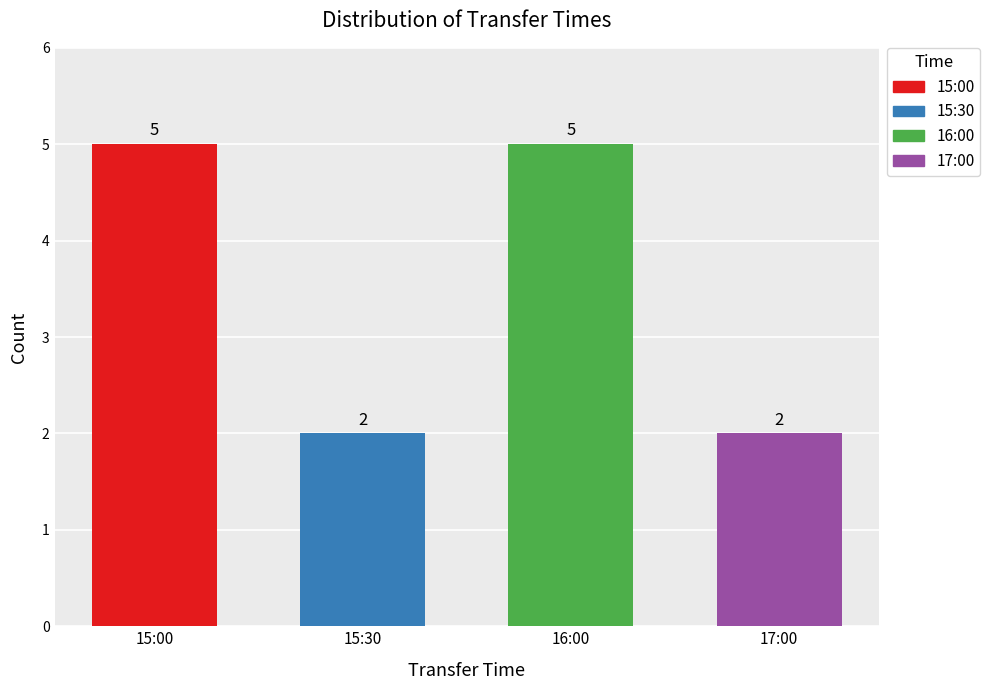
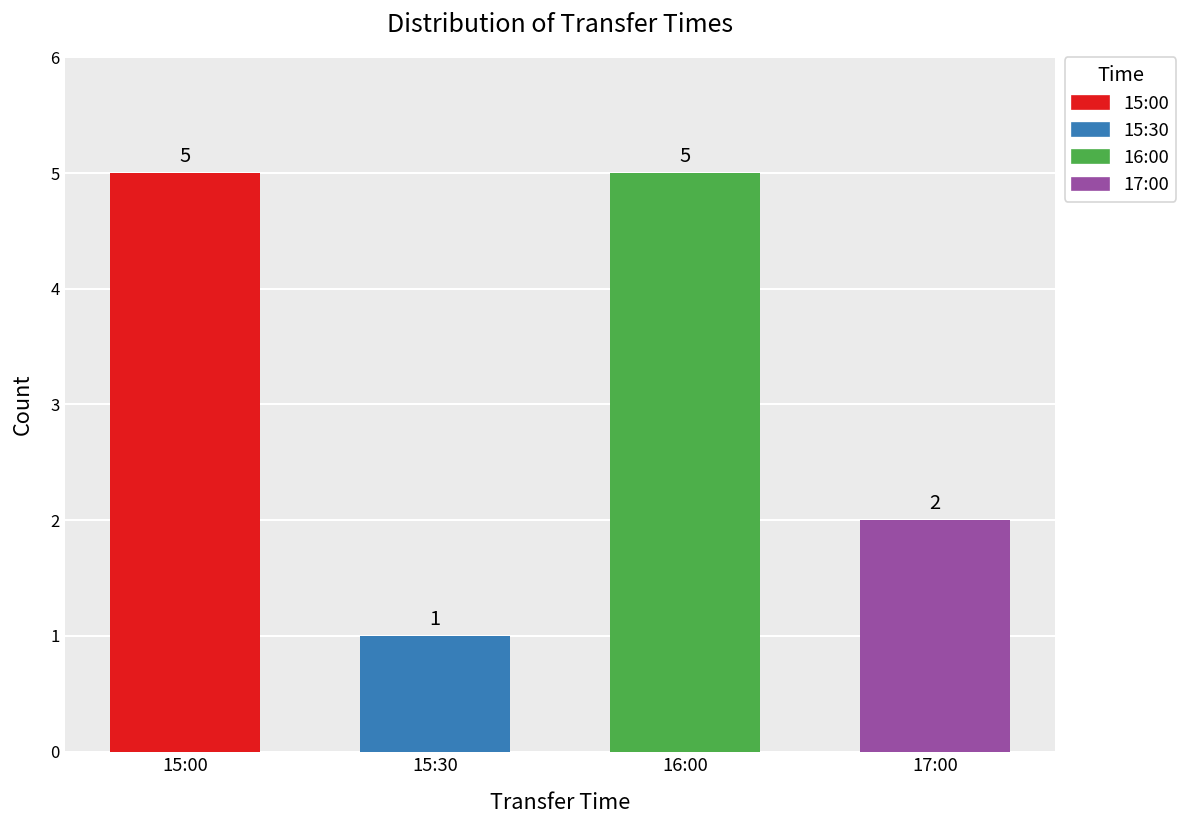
  {
    "15:00": 5,
-   "15:30": 2,
+   "15:30": 1,
    "16:00": 5,
    "17:00": 2
  }
